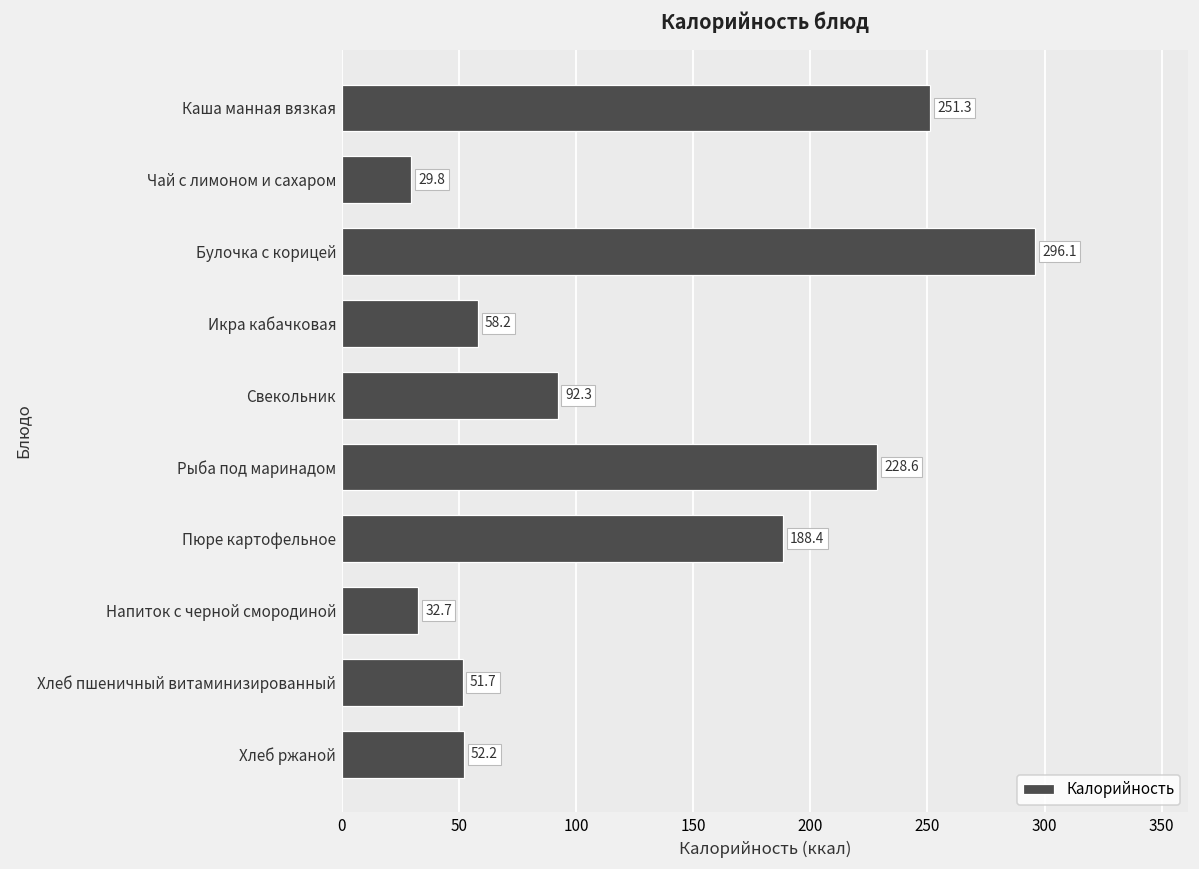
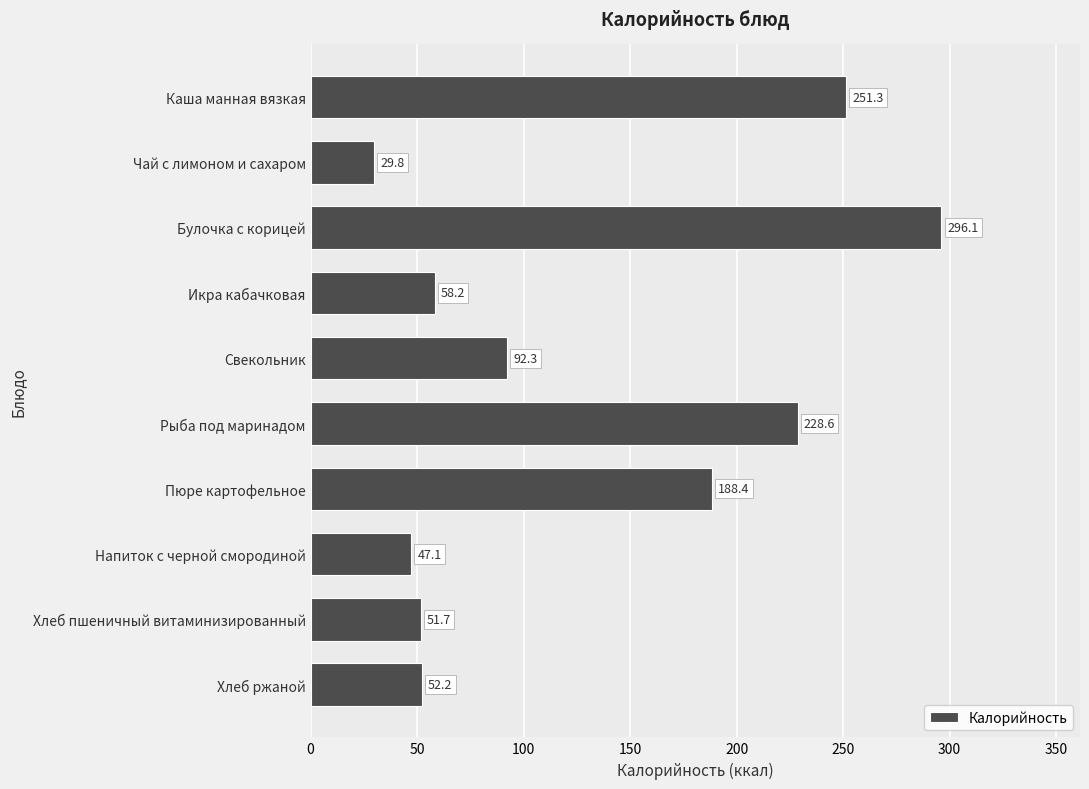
  {
-   "Напиток с черной смородиной": 32.7
+   "Напиток с черной смородиной": 47.1
  }
